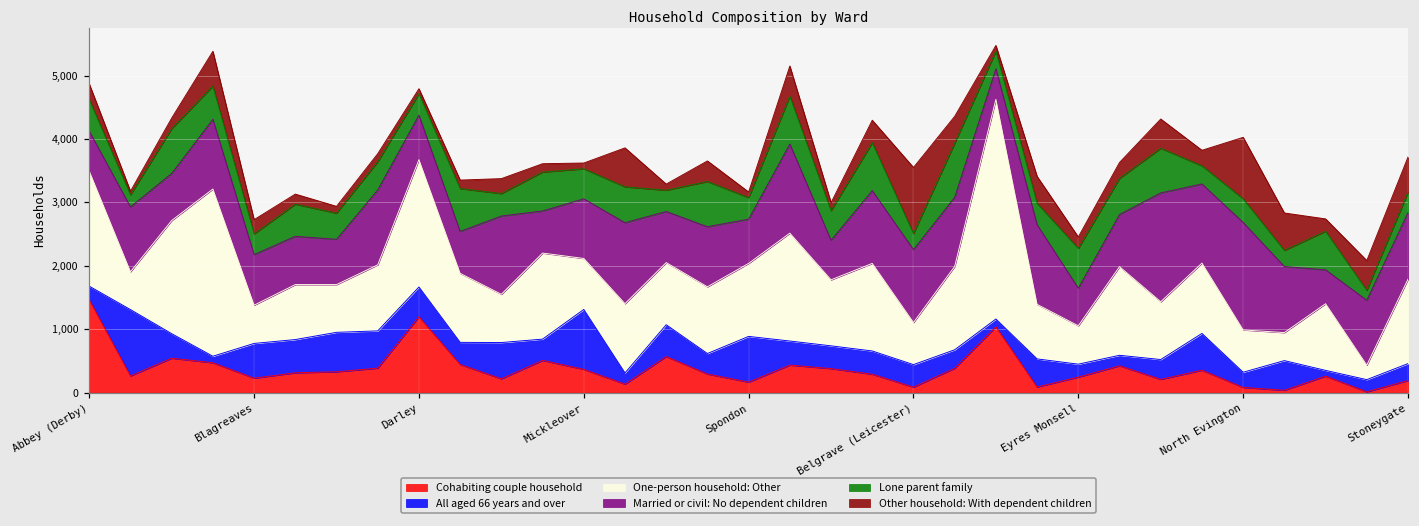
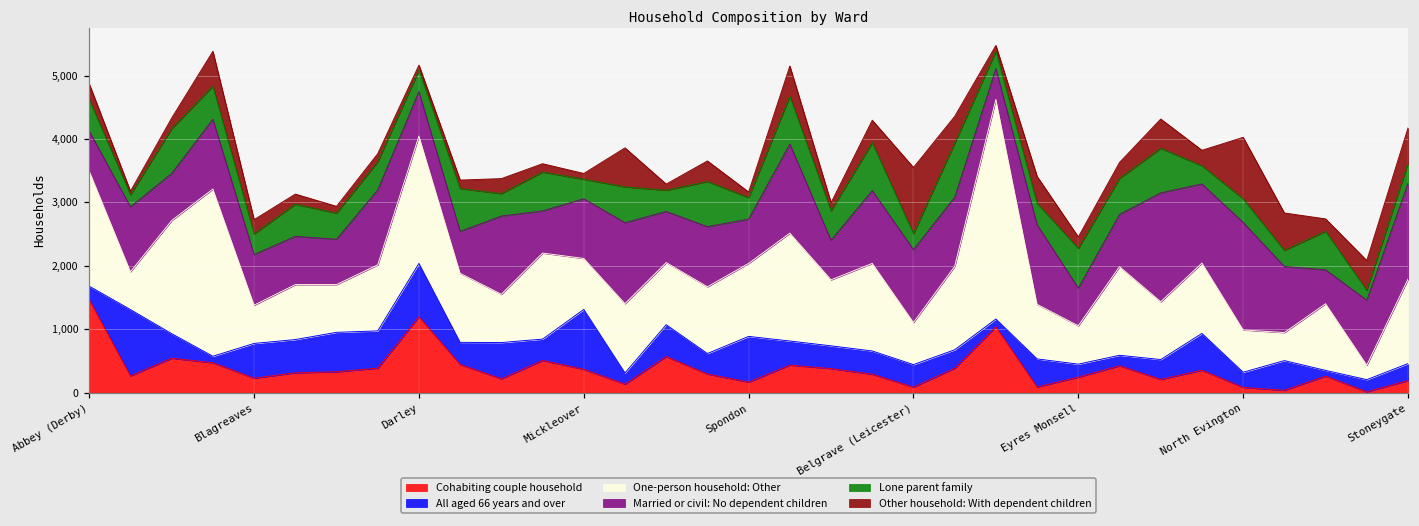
  {
    "Cohabiting couple household": {
      "Abbey (Derby)": "1,500",
      "Blagreaves": "200",
      "Darley": "1,200",
      "Mickleover": "400",
      "Spondon": "200",
      "Belgrave (Leicester)": "100",
      "Eyres Monsell": "200",
      "North Evington": "100",
      "Stoneygate": "200"
    },
    "All aged 66 years and over": {
      "Abbey (Derby)": "200",
      "Blagreaves": "500",
-     "Darley": "500",
+     "Darley": "800",
      "Mickleover": "900",
      "Spondon": "700",
      "Belgrave (Leicester)": "400",
      "Eyres Monsell": "200",
      "North Evington": "200",
      "Stoneygate": "300"
    },
    "One-person household: Other": {
      "Abbey (Derby)": "1,800",
      "Blagreaves": "600",
      "Darley": "2,000",
      "Mickleover": "800",
      "Spondon": "1,200",
      "Belgrave (Leicester)": "700",
      "Eyres Monsell": "600",
      "North Evington": "700",
      "Stoneygate": "1,300"
    },
    "Married or civil: No dependent children": {
      "Abbey (Derby)": "600",
      "Blagreaves": "800",
      "Darley": "700",
      "Mickleover": "900",
      "Spondon": "700",
      "Belgrave (Leicester)": "1,200",
      "Eyres Monsell": "600",
      "North Evington": "1,700",
-     "Stoneygate": "1,100"
+     "Stoneygate": "1,500"
    },
    "Lone parent family": {
      "Abbey (Derby)": "500",
      "Blagreaves": "300",
      "Darley": "300",
-     "Mickleover": "500",
+     "Mickleover": "300",
      "Spondon": "300",
      "Belgrave (Leicester)": "300",
      "Eyres Monsell": "600",
      "North Evington": "400",
      "Stoneygate": "300"
    },
    "Other household: With dependent children": {
      "Abbey (Derby)": "200",
      "Blagreaves": "200",
      "Darley": "100",
      "Mickleover": "100",
      "Spondon": "100",
      "Belgrave (Leicester)": "1,000",
      "Eyres Monsell": "200",
      "North Evington": "1,000",
      "Stoneygate": "600"
    }
  }
